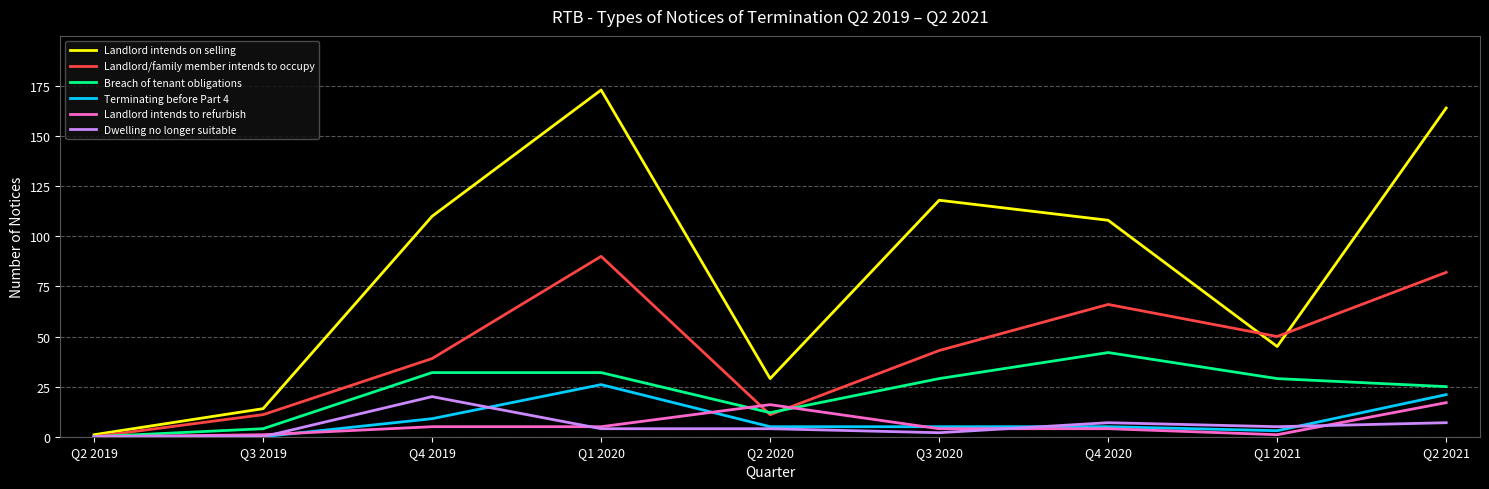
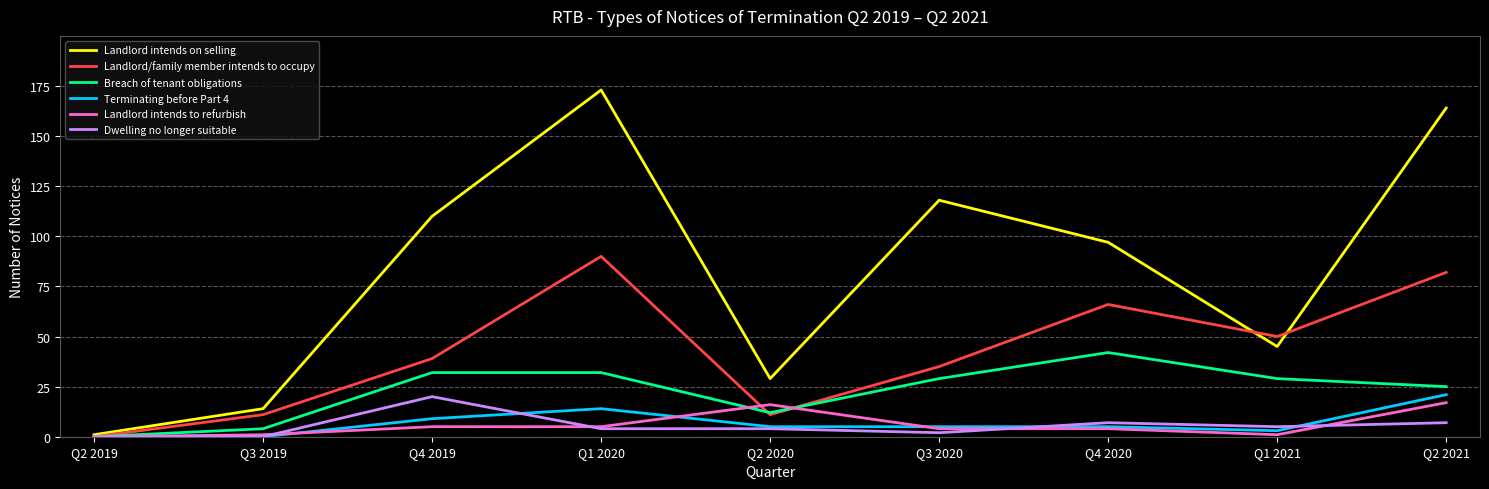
  {
    "Landlord intends on selling": {
      "Q3 2019": 14,
      "Q4 2019": 110,
      "Q1 2020": 173,
      "Q2 2020": 29,
      "Q3 2020": 118,
-     "Q4 2020": 108,
+     "Q4 2020": 97,
      "Q1 2021": 45,
      "Q2 2021": 164
    },
    "Landlord/family member intends to occupy": {
      "Q3 2019": 11,
      "Q4 2019": 39,
      "Q1 2020": 90,
-     "Q3 2020": 43,
+     "Q3 2020": 35,
      "Q4 2020": 66,
      "Q1 2021": 50,
      "Q2 2021": 82
    },
    "Breach of tenant obligations": {
      "Q3 2019": 4,
      "Q4 2019": 32,
      "Q1 2020": 32,
      "Q3 2020": 29,
      "Q4 2020": 42,
      "Q1 2021": 29,
      "Q2 2021": 25
    },
    "Terminating before Part 4": {
      "Q4 2019": 9,
-     "Q1 2020": 26,
+     "Q1 2020": 14,
      "Q1 2021": 3,
      "Q2 2021": 21
    },
    "Landlord intends to refurbish": {
      "Q4 2019": 5,
      "Q2 2020": 16,
      "Q1 2021": 1,
      "Q2 2021": 17
    },
    "Dwelling no longer suitable": {
      "Q4 2019": 20,
      "Q3 2020": 2,
      "Q4 2020": 7,
      "Q1 2021": 5,
      "Q2 2021": 7
    }
  }
